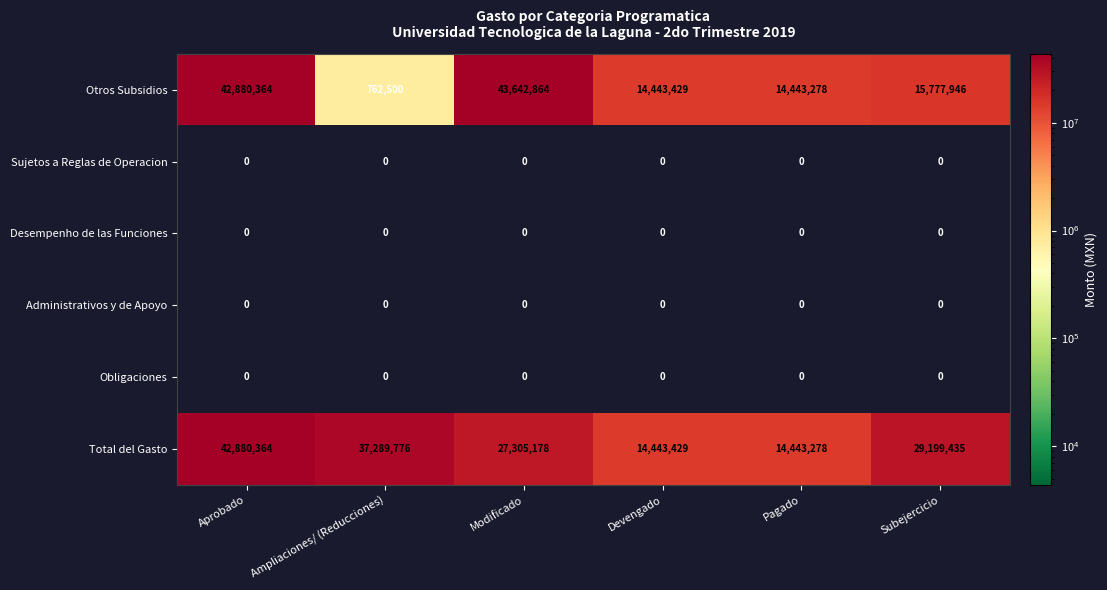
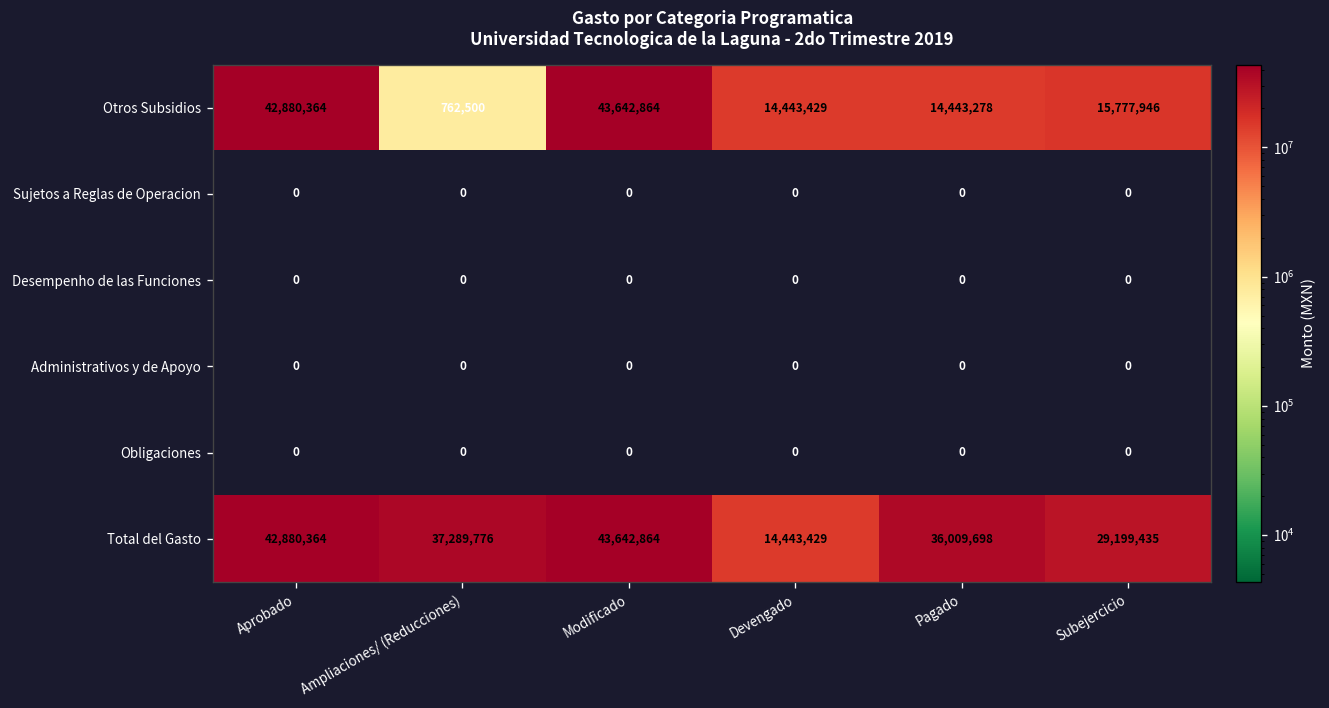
  {
    "Otros Subsidios": {
      "Aprobado": "42,880,364",
      "Ampliaciones/ (Reducciones)": "762,500",
      "Modificado": "43,642,864",
      "Devengado": "14,443,429",
      "Pagado": "14,443,278",
      "Subejercicio": "15,777,946"
    },
    "Sujetos a Reglas de Operacion": {
      "Aprobado": "0",
      "Ampliaciones/ (Reducciones)": "0",
      "Modificado": "0",
      "Devengado": "0",
      "Pagado": "0",
      "Subejercicio": "0"
    },
    "Desempenho de las Funciones": {
      "Aprobado": "0",
      "Ampliaciones/ (Reducciones)": "0",
      "Modificado": "0",
      "Devengado": "0",
      "Pagado": "0",
      "Subejercicio": "0"
    },
    "Administrativos y de Apoyo": {
      "Aprobado": "0",
      "Ampliaciones/ (Reducciones)": "0",
      "Modificado": "0",
      "Devengado": "0",
      "Pagado": "0",
      "Subejercicio": "0"
    },
    "Obligaciones": {
      "Aprobado": "0",
      "Ampliaciones/ (Reducciones)": "0",
      "Modificado": "0",
      "Devengado": "0",
      "Pagado": "0",
      "Subejercicio": "0"
    },
    "Total del Gasto": {
      "Aprobado": "42,880,364",
      "Ampliaciones/ (Reducciones)": "37,289,776",
-     "Modificado": "27,305,178",
+     "Modificado": "43,642,864",
      "Devengado": "14,443,429",
-     "Pagado": "14,443,278",
+     "Pagado": "36,009,698",
      "Subejercicio": "29,199,435"
    }
  }
